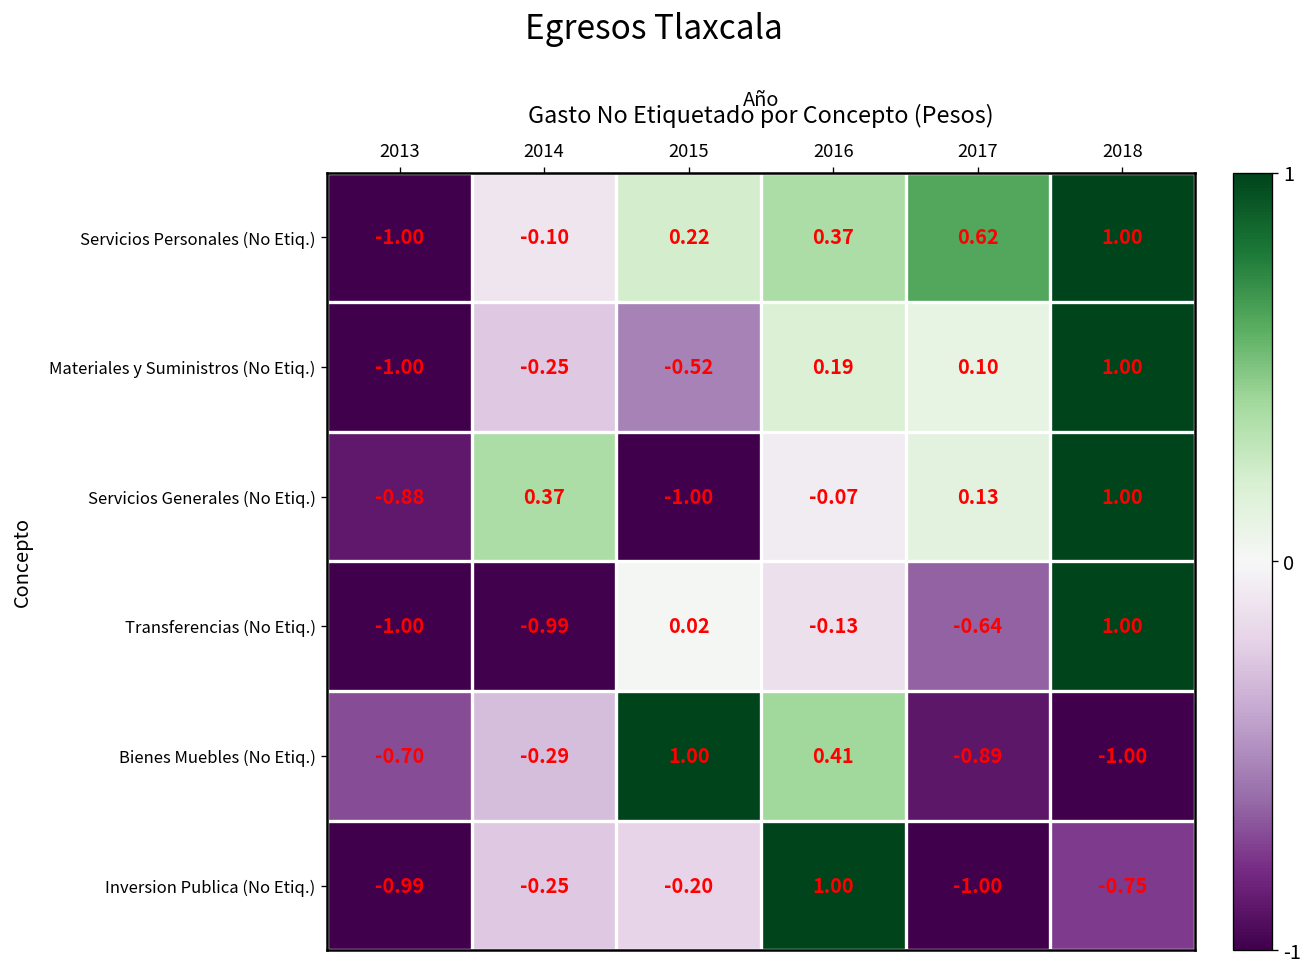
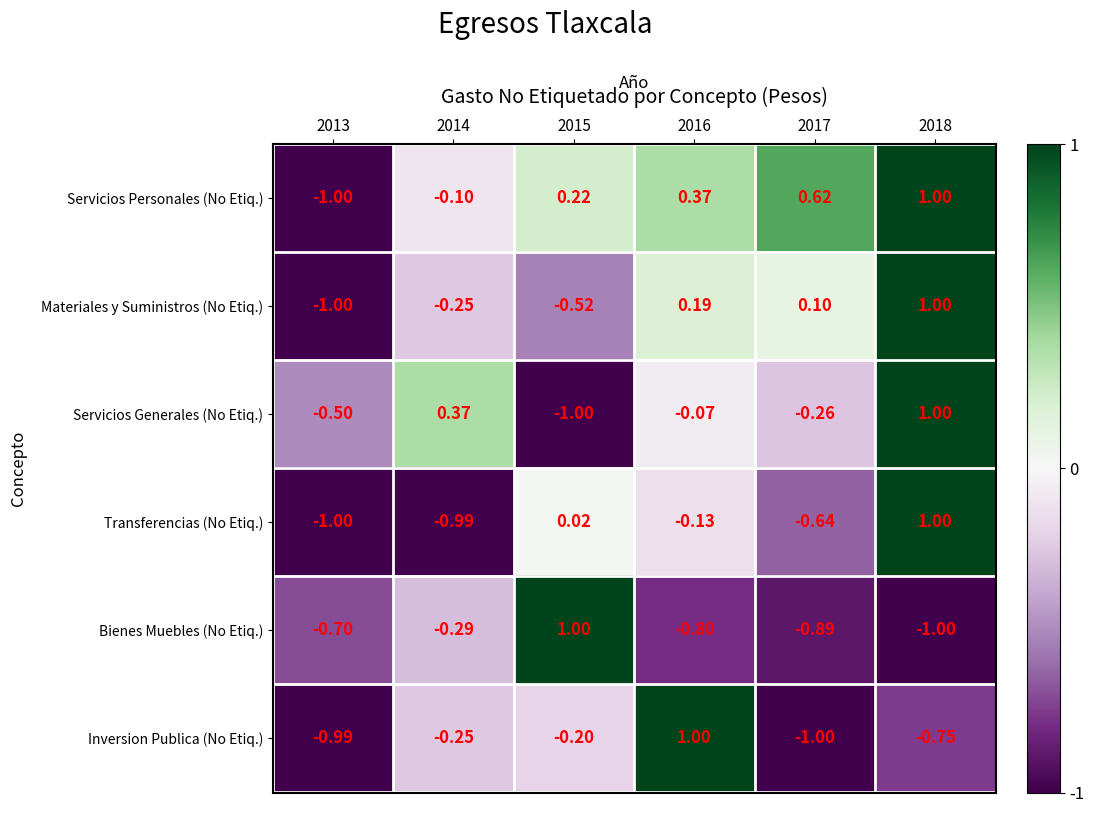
  {
    "Servicios Personales (No Etiq.)": {
      "2013": -1.00,
      "2014": -0.10,
      "2015": 0.22,
      "2016": 0.37,
      "2017": 0.62,
      "2018": 1.00
    },
    "Materiales y Suministros (No Etiq.)": {
      "2013": -1.00,
      "2014": -0.25,
      "2015": -0.52,
      "2016": 0.19,
      "2017": 0.10,
      "2018": 1.00
    },
    "Servicios Generales (No Etiq.)": {
-     "2013": -0.88,
+     "2013": -0.50,
      "2014": 0.37,
      "2015": -1.00,
      "2016": -0.07,
-     "2017": 0.13,
+     "2017": -0.26,
      "2018": 1.00
    },
    "Transferencias (No Etiq.)": {
      "2013": -1.00,
      "2014": -0.99,
      "2015": 0.02,
      "2016": -0.13,
      "2017": -0.64,
      "2018": 1.00
    },
    "Bienes Muebles (No Etiq.)": {
      "2013": -0.70,
      "2014": -0.29,
      "2015": 1.00,
-     "2016": 0.41,
+     "2016": -0.80,
      "2017": -0.89,
      "2018": -1.00
    },
    "Inversion Publica (No Etiq.)": {
      "2013": -0.99,
      "2014": -0.25,
      "2015": -0.20,
      "2016": 1.00,
      "2017": -1.00,
      "2018": -0.75
    }
  }
